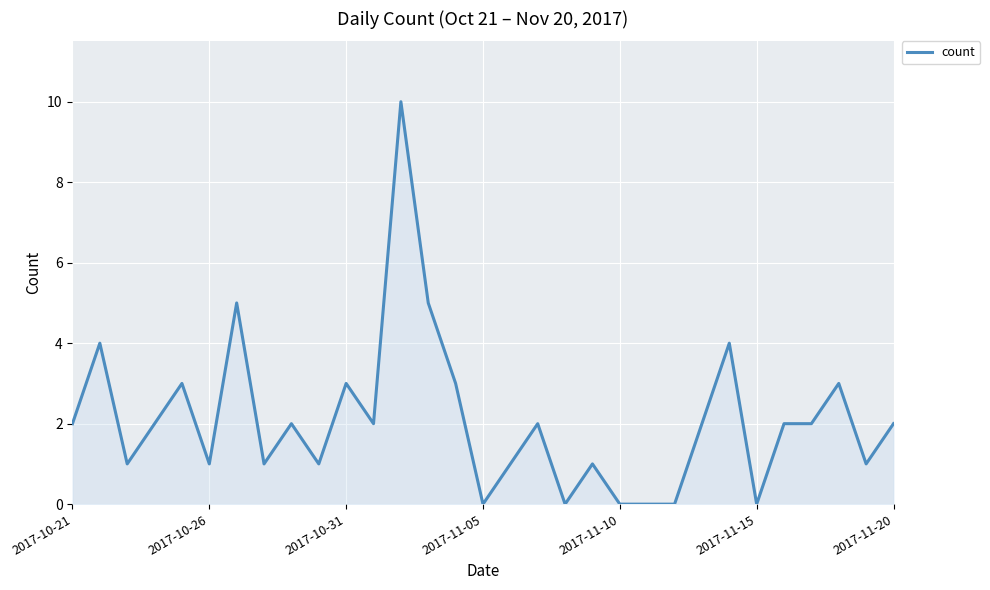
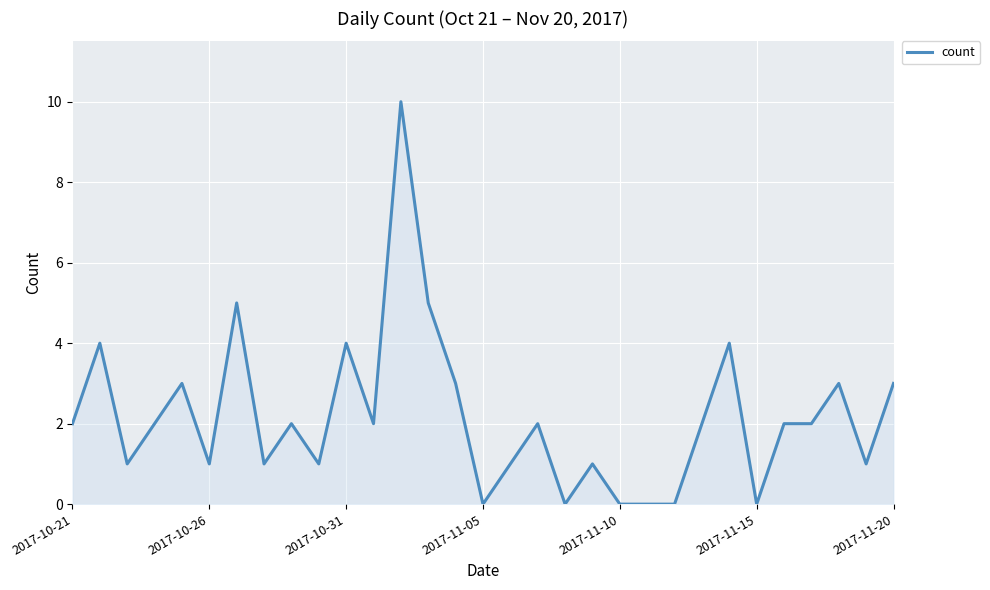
  {
    "2017-10-21": 2,
    "2017-10-26": 1,
-   "2017-10-31": 3,
+   "2017-10-31": 4,
    "2017-11-05": 0,
    "2017-11-10": 0,
    "2017-11-15": 0,
-   "2017-11-20": 2
+   "2017-11-20": 3
  }
